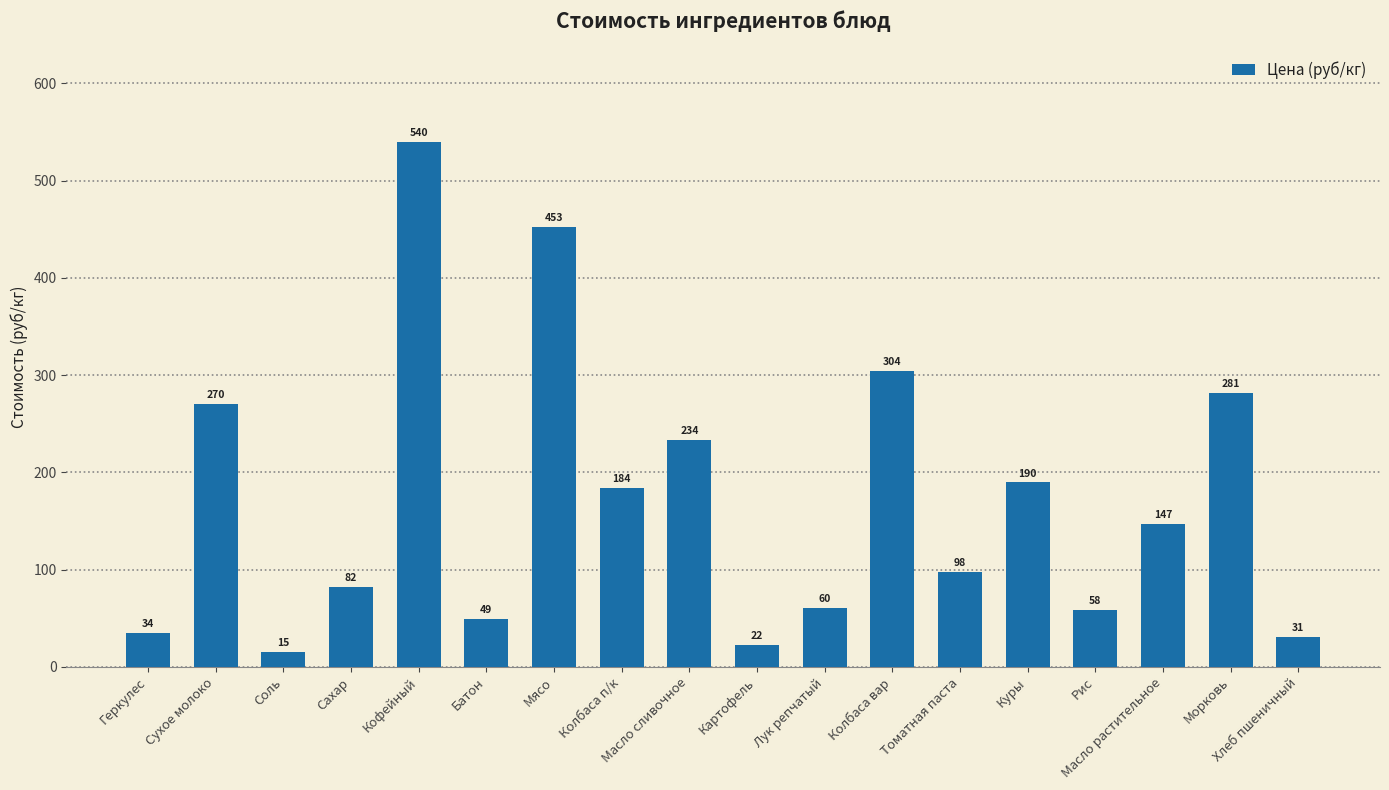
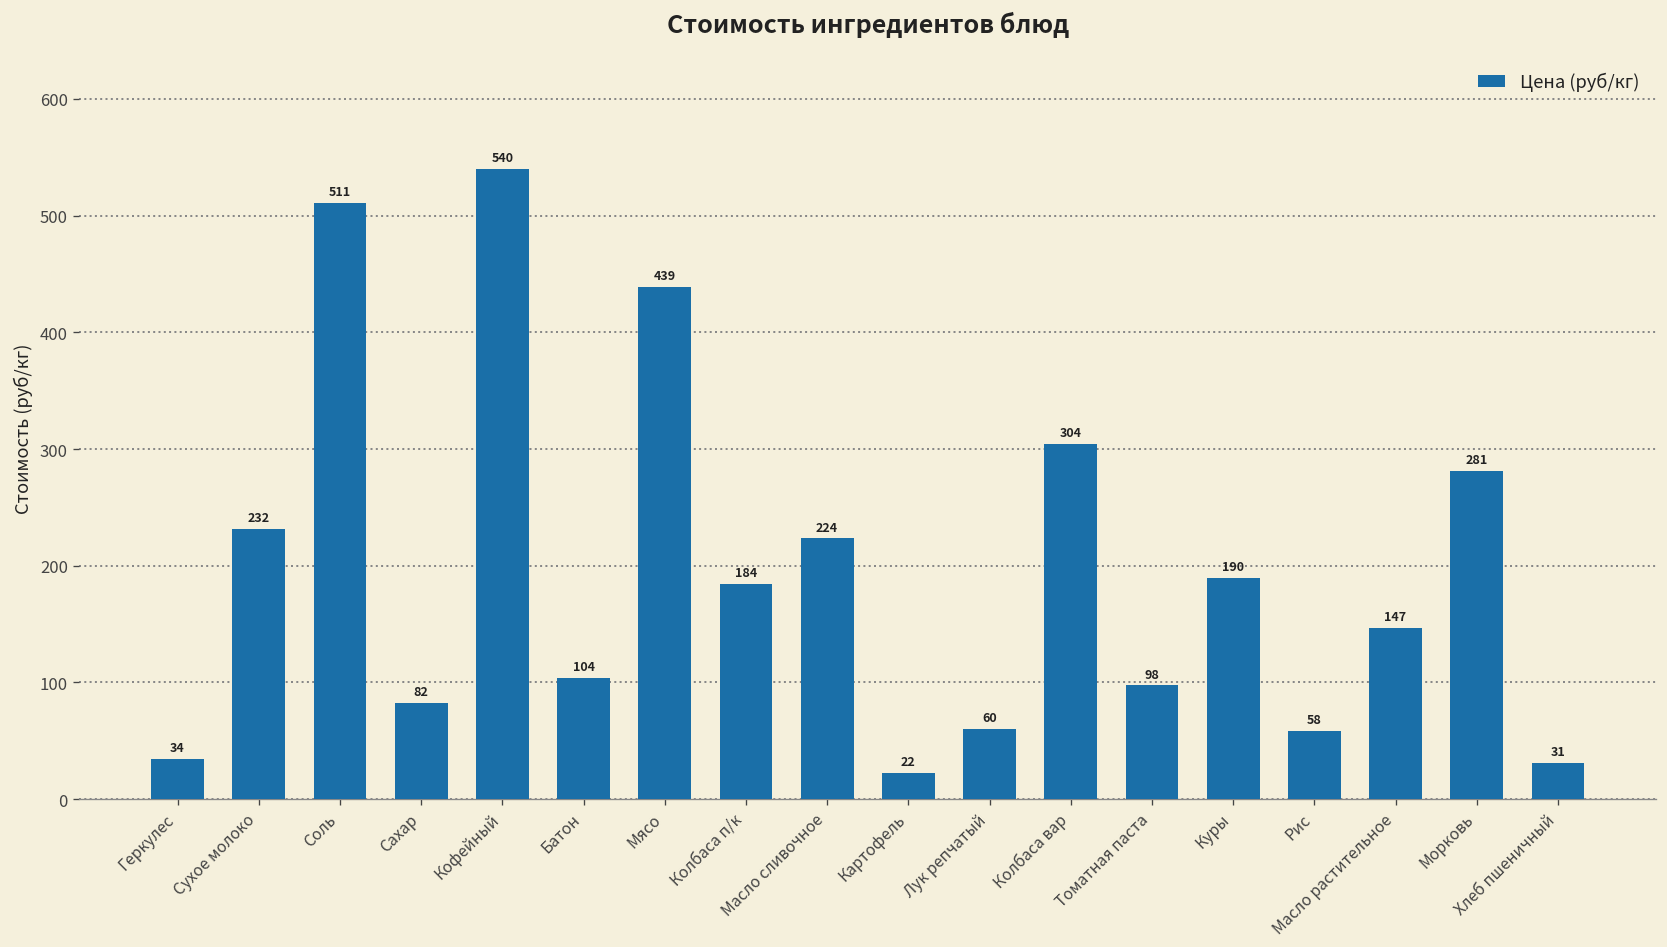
  {
    "Геркулес": 34,
-   "Сухое молоко": 270,
-   "Соль": 15,
+   "Сухое молоко": 232,
+   "Соль": 511,
    "Сахар": 82,
    "Кофейный": 540,
-   "Батон": 49,
-   "Мясо": 453,
+   "Батон": 104,
+   "Мясо": 439,
    "Колбаса п/к": 184,
-   "Масло сливочное": 234,
+   "Масло сливочное": 224,
    "Картофель": 22,
    "Лук репчатый": 60,
    "Колбаса вар": 304,
    "Томатная паста": 98,
    "Куры": 190,
    "Рис": 58,
    "Масло растительное": 147,
    "Морковь": 281,
    "Хлеб пшеничный": 31
  }
